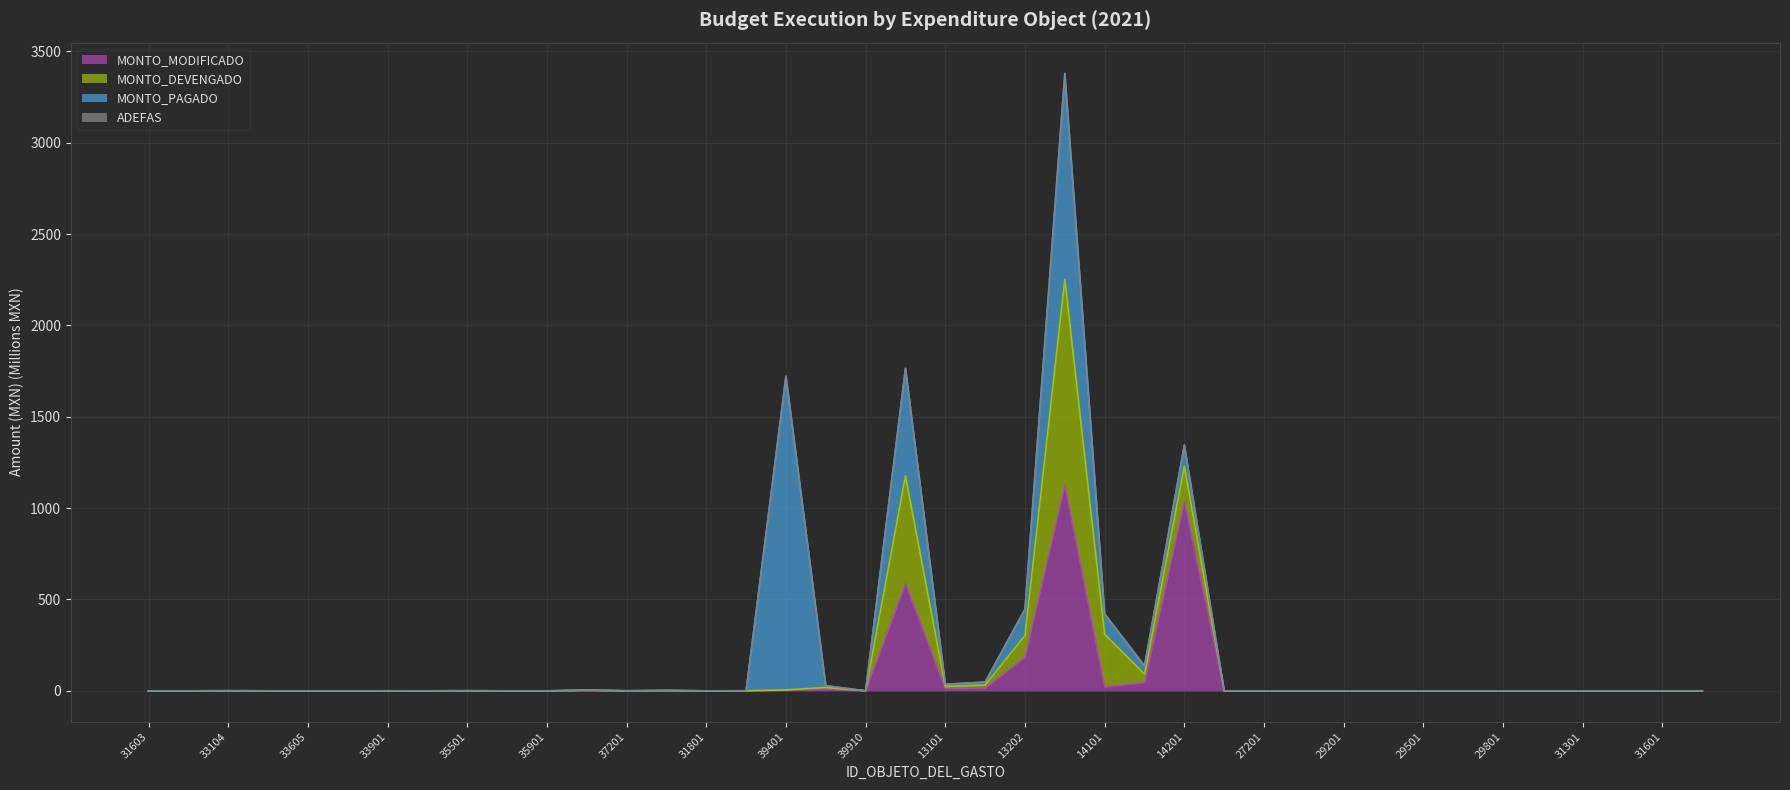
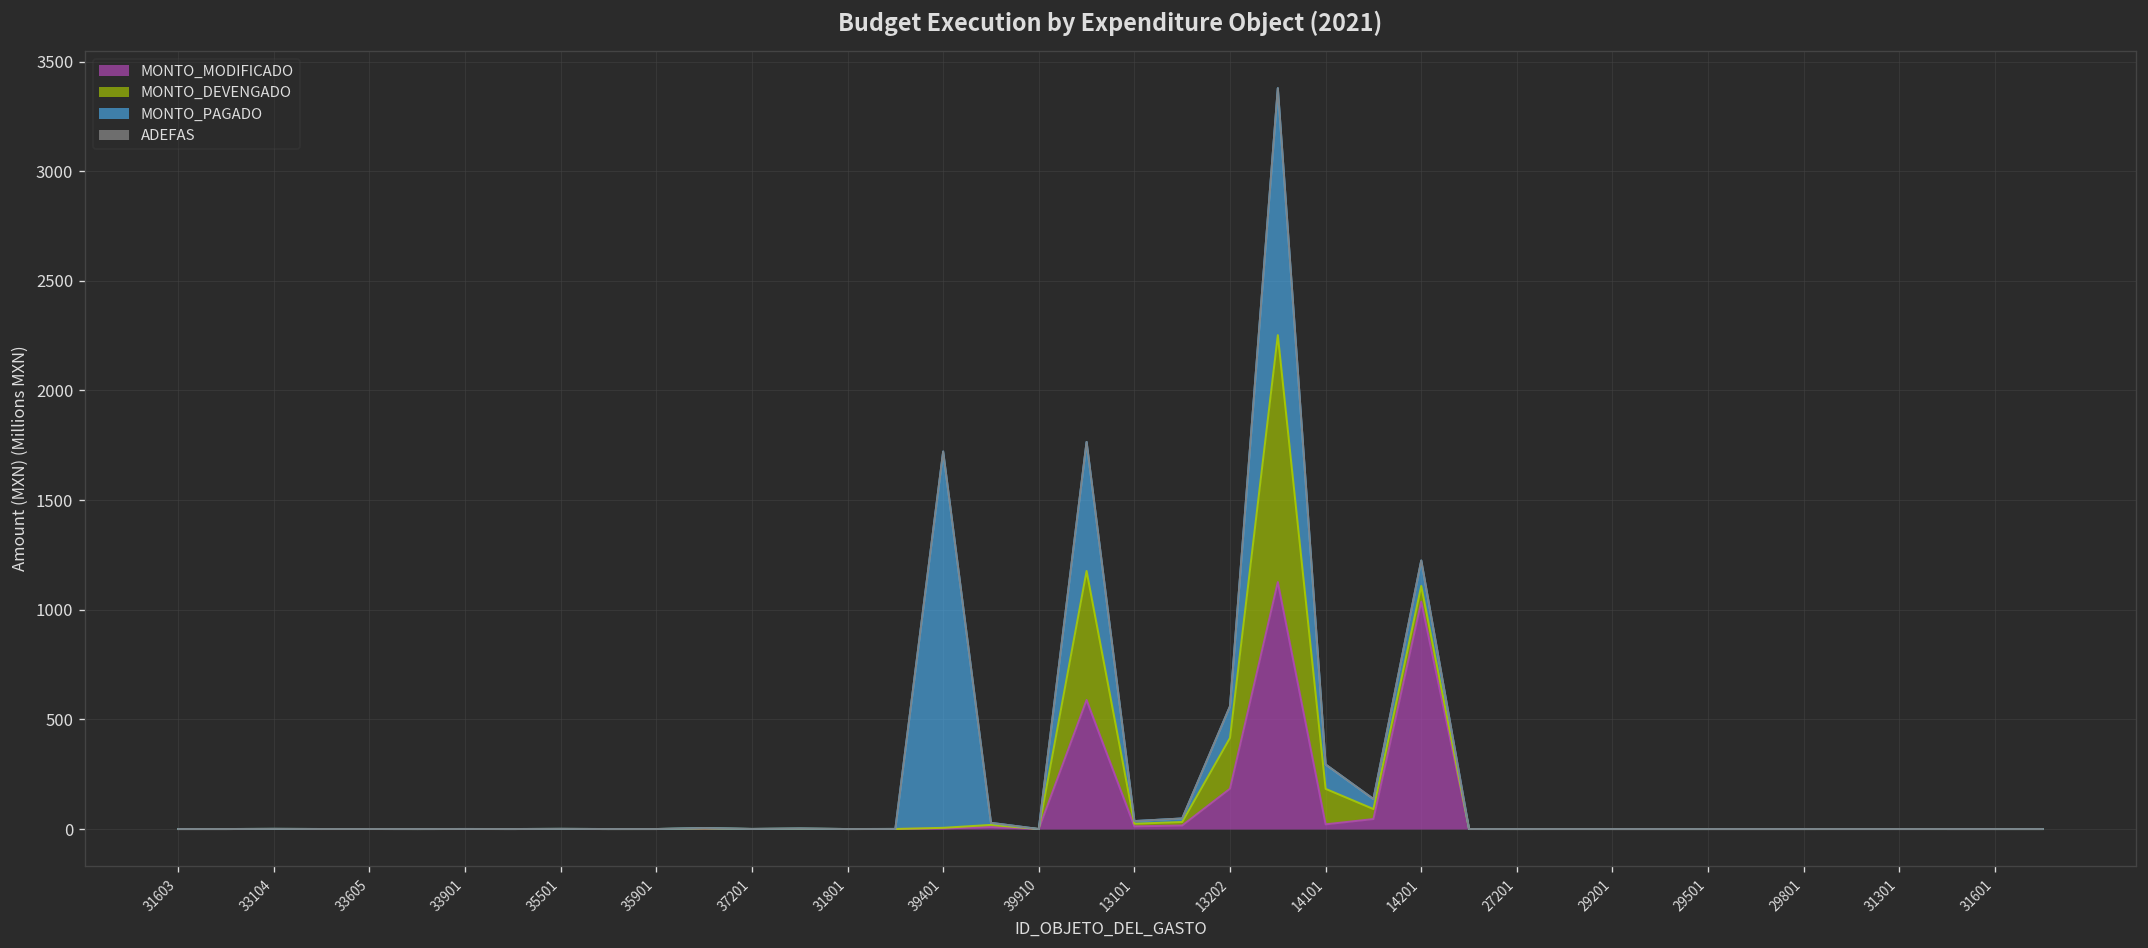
  {
    "MONTO_MODIFICADO": {
      "13202": 180,
      "14101": 20,
      "14201": 1040
    },
    "MONTO_DEVENGADO": {
-     "13202": 120,
-     "14101": 290,
-     "14201": 190
+     "13202": 230,
+     "14101": 160,
+     "14201": 70
    }
  }
